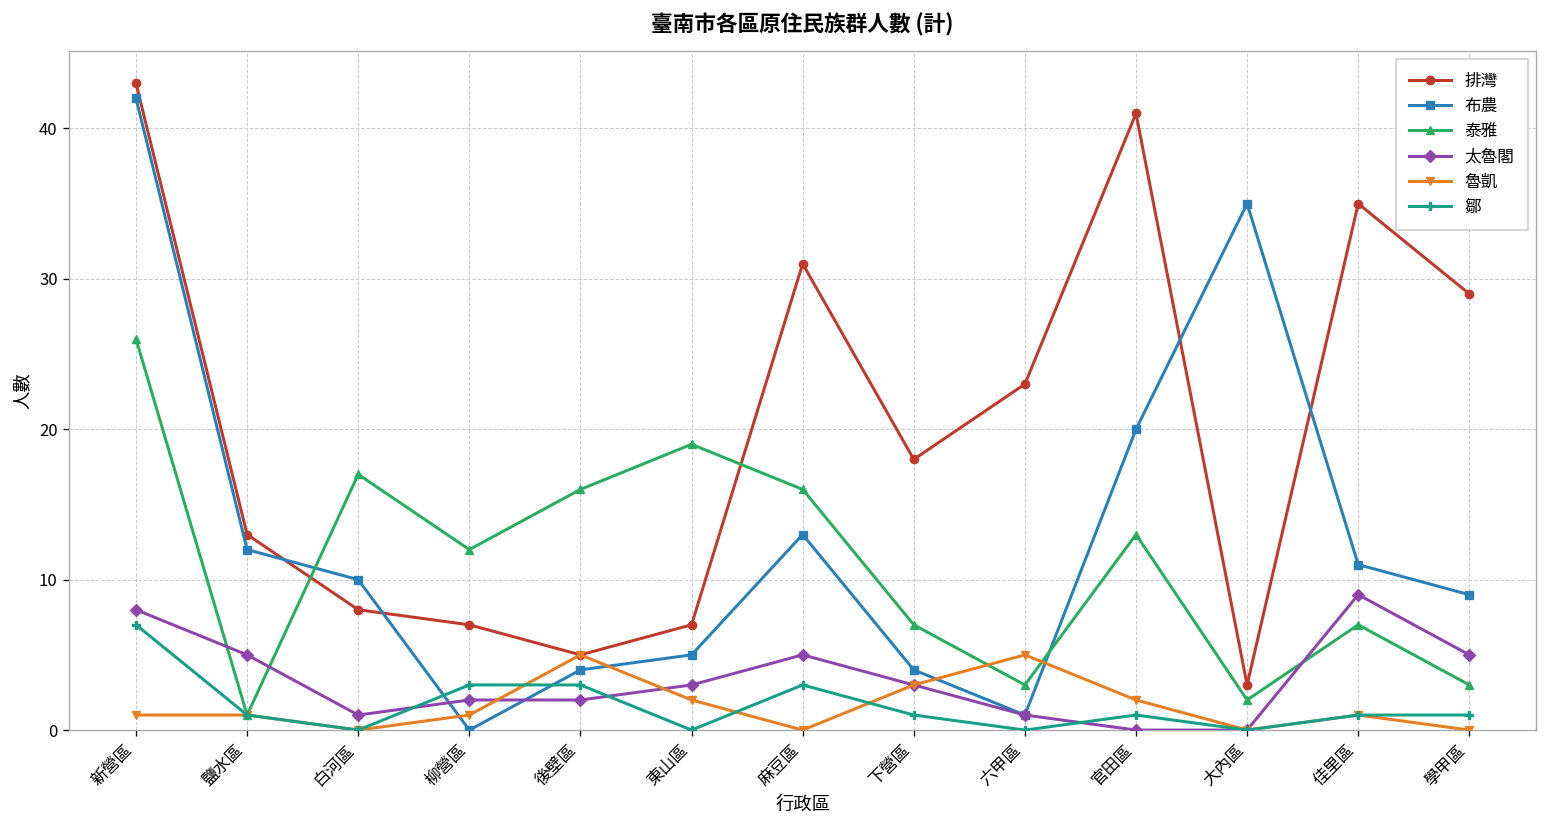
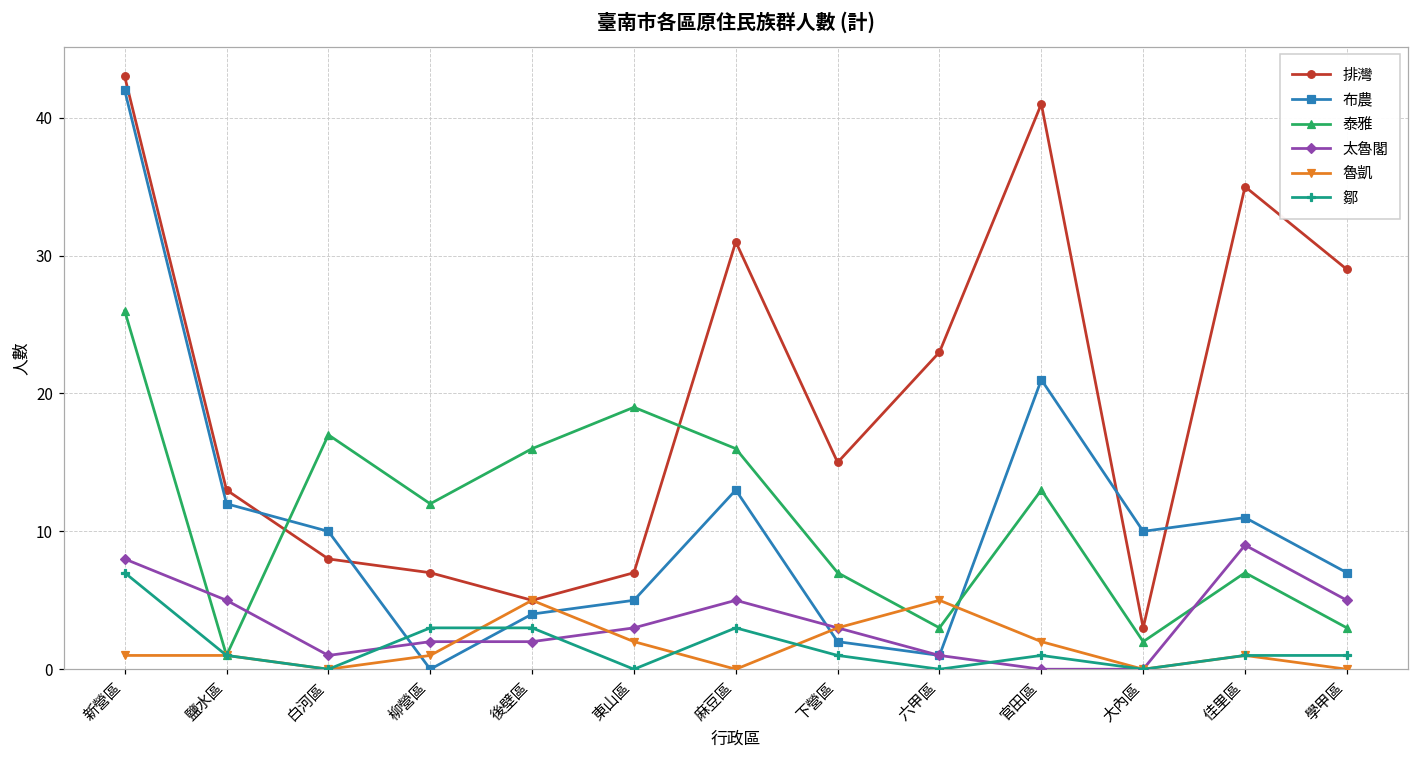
  {
    "排灣": {
      "新營區": 43,
      "鹽水區": 13,
      "白河區": 8,
      "柳營區": 7,
      "東山區": 7,
      "麻豆區": 31,
-     "下營區": 18,
+     "下營區": 15,
      "六甲區": 23,
      "官田區": 41,
      "大內區": 3,
      "佳里區": 35,
      "學甲區": 29
    },
    "布農": {
      "新營區": 42,
      "鹽水區": 12,
      "白河區": 10,
      "柳營區": 0,
      "後壁區": 4,
      "東山區": 5,
      "麻豆區": 13,
-     "下營區": 4,
-     "官田區": 20,
-     "大內區": 35,
+     "下營區": 2,
+     "官田區": 21,
+     "大內區": 10,
      "佳里區": 11,
-     "學甲區": 9
+     "學甲區": 7
    },
    "太魯閣": {
      "新營區": 8,
      "鹽水區": 5,
      "白河區": 1,
      "柳營區": 2,
      "後壁區": 2,
      "東山區": 3,
      "麻豆區": 5,
      "官田區": 0,
      "佳里區": 9,
      "學甲區": 5
    },
    "魯凱": {
      "新營區": 1,
      "柳營區": 1,
      "東山區": 2,
      "麻豆區": 0,
      "六甲區": 5,
      "官田區": 2,
      "學甲區": 0
    }
  }
